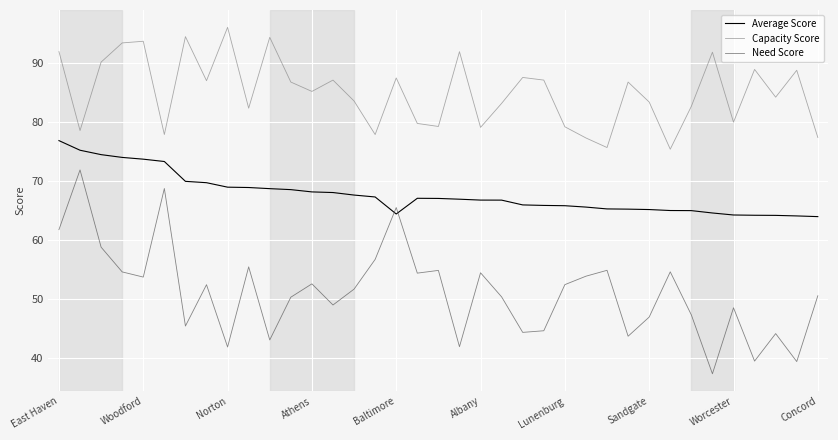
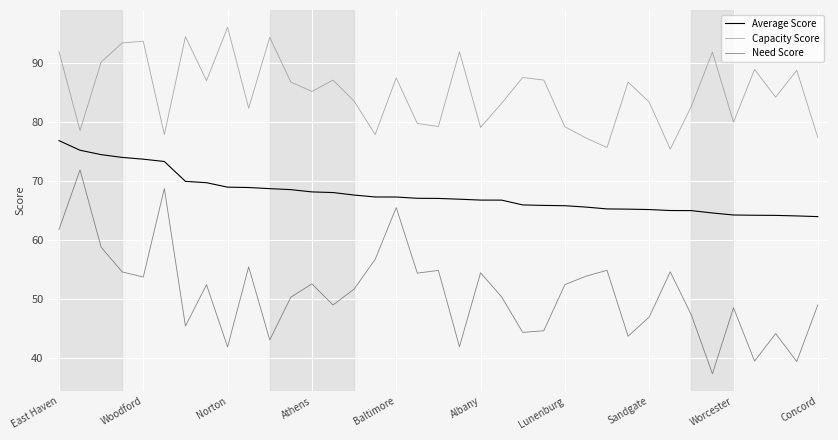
  {
    "Average Score": {
      "East Haven": 77,
      "Woodford": 74,
      "Norton": 69,
      "Athens": 68,
-     "Baltimore": 64,
+     "Baltimore": 67,
      "Albany": 67,
      "Lunenburg": 66,
      "Sandgate": 65,
      "Worcester": 64,
      "Concord": 64
    },
    "Capacity Score": {
      "East Haven": 92,
      "Woodford": 94,
      "Norton": 96,
      "Athens": 85,
      "Baltimore": 88,
      "Albany": 79,
      "Lunenburg": 79,
      "Sandgate": 83,
      "Worcester": 80,
      "Concord": 77
    },
    "Need Score": {
      "East Haven": 62,
      "Woodford": 54,
      "Norton": 42,
      "Athens": 53,
      "Baltimore": 65,
      "Albany": 54,
      "Lunenburg": 52,
      "Sandgate": 47,
      "Worcester": 48,
-     "Concord": 51
+     "Concord": 49
    }
  }
